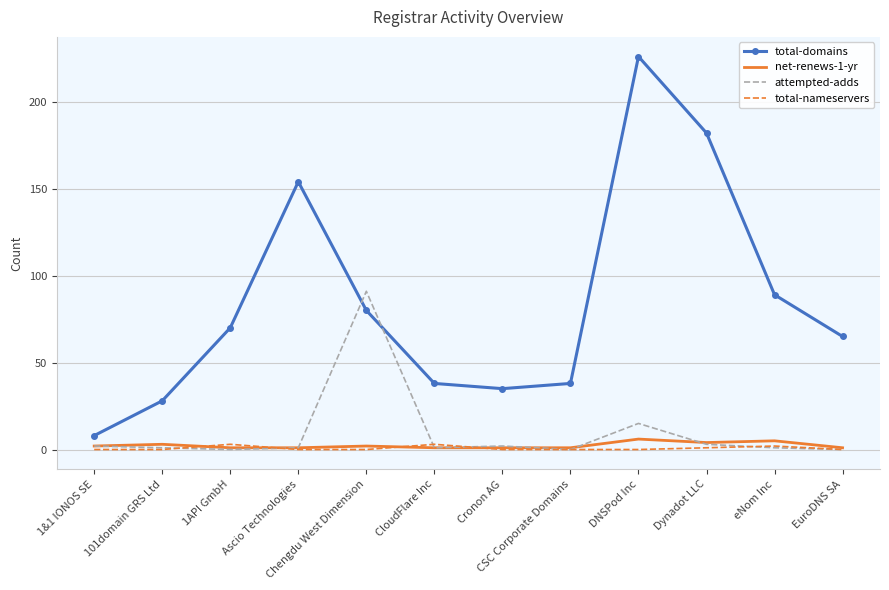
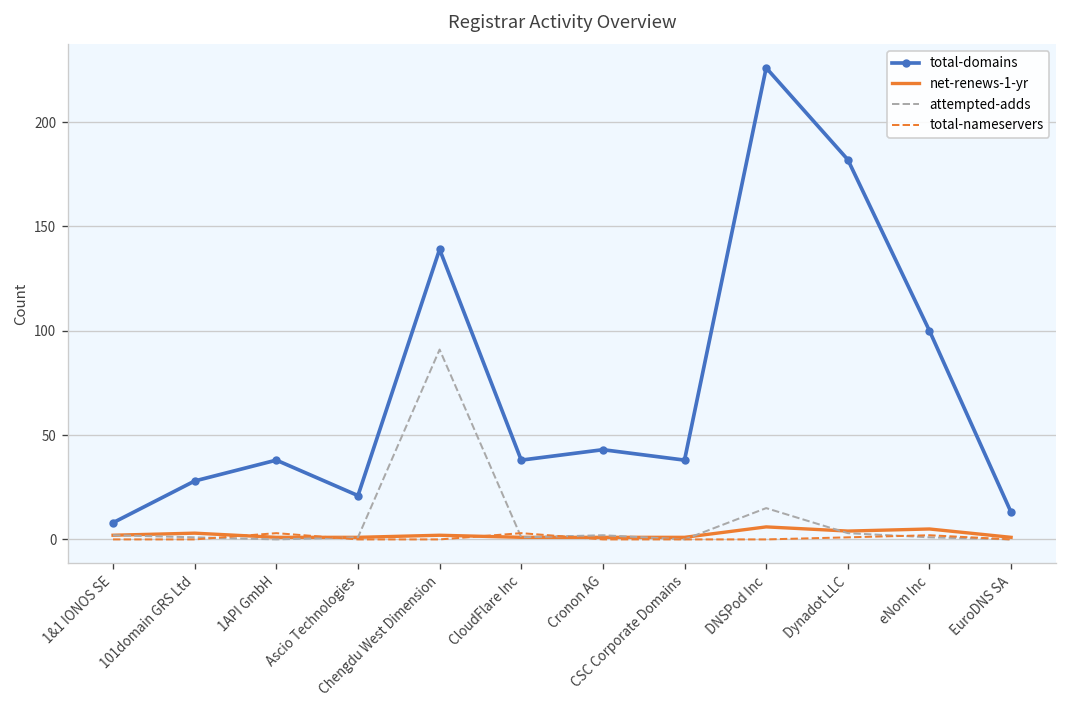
  {
    "total-domains": {
      "1&1 IONOS SE": 8,
      "101domain GRS Ltd": 28,
-     "1API GmbH": 70,
-     "Ascio Technologies": 154,
-     "Chengdu West Dimension": 80,
+     "1API GmbH": 38,
+     "Ascio Technologies": 21,
+     "Chengdu West Dimension": 139,
      "CloudFlare Inc": 38,
-     "Cronon AG": 35,
+     "Cronon AG": 43,
      "CSC Corporate Domains": 38,
      "DNSPod Inc": 226,
      "Dynadot LLC": 182,
-     "eNom Inc": 89,
-     "EuroDNS SA": 65
+     "eNom Inc": 100,
+     "EuroDNS SA": 13
    },
    "attempted-adds": {
      "Chengdu West Dimension": 91,
      "DNSPod Inc": 15
    }
  }
